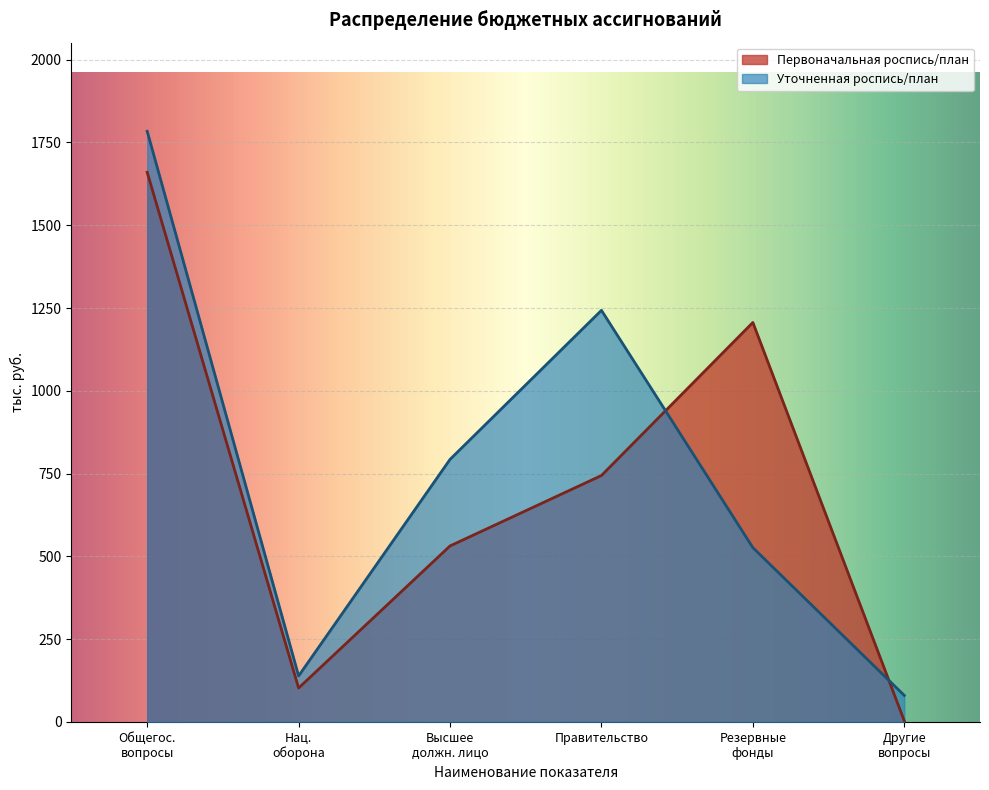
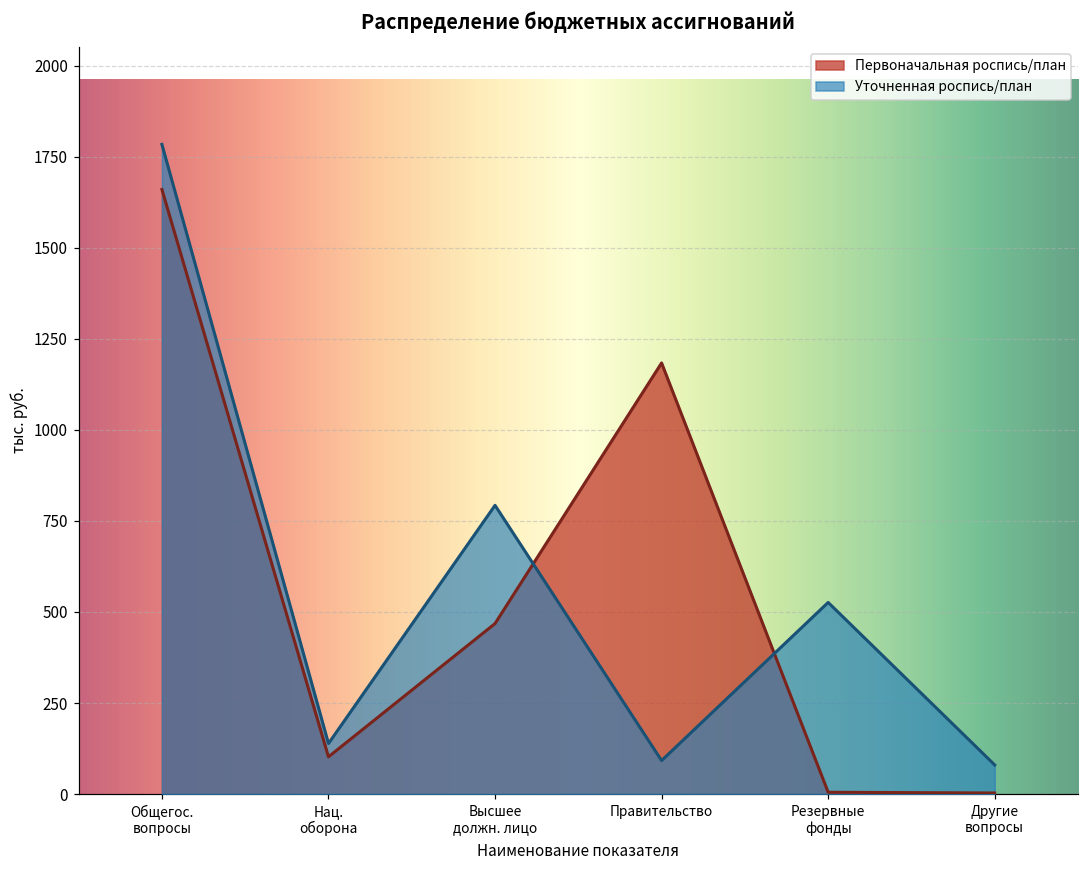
  {
    "Первоначальная роспись/план": {
      "Общегос. вопросы": 1660,
      "Нац. оборона": 100,
-     "Высшее должн. лицо": 530,
-     "Правительство": 740,
-     "Резервные фонды": 1210,
+     "Высшее должн. лицо": 470,
+     "Правительство": 1180,
+     "Резервные фонды": 10,
      "Другие вопросы": 0
    },
    "Уточненная роспись/план": {
      "Общегос. вопросы": 1780,
      "Нац. оборона": 140,
      "Высшее должн. лицо": 790,
-     "Правительство": 1240,
+     "Правительство": 90,
      "Резервные фонды": 530,
      "Другие вопросы": 80
    }
  }
